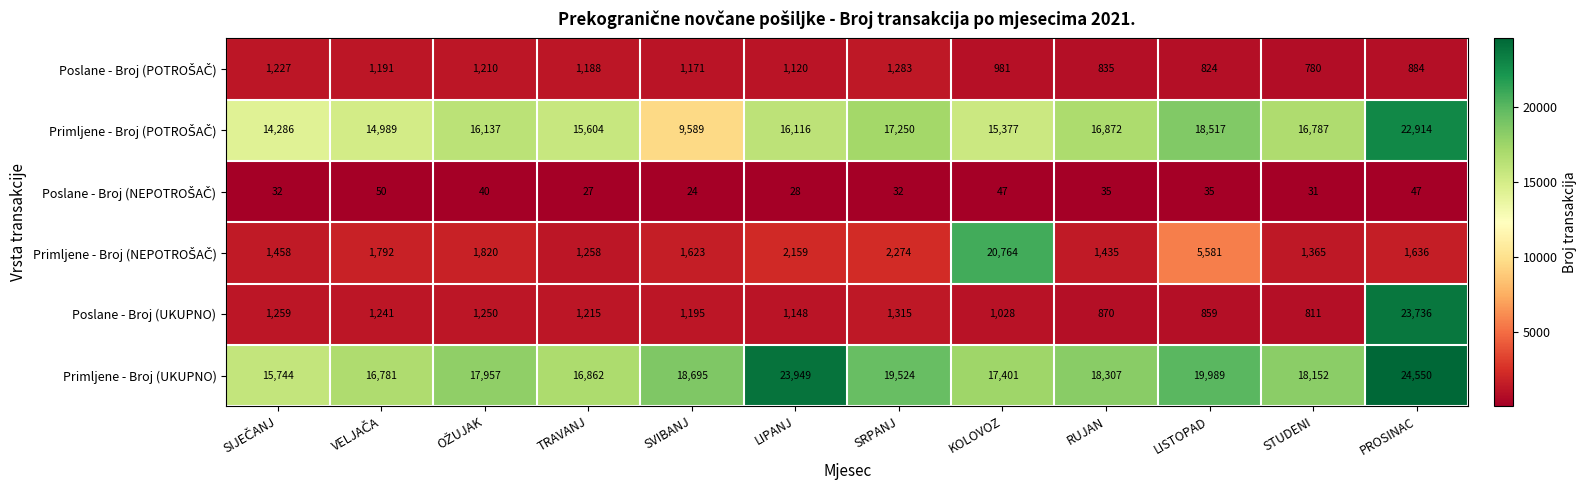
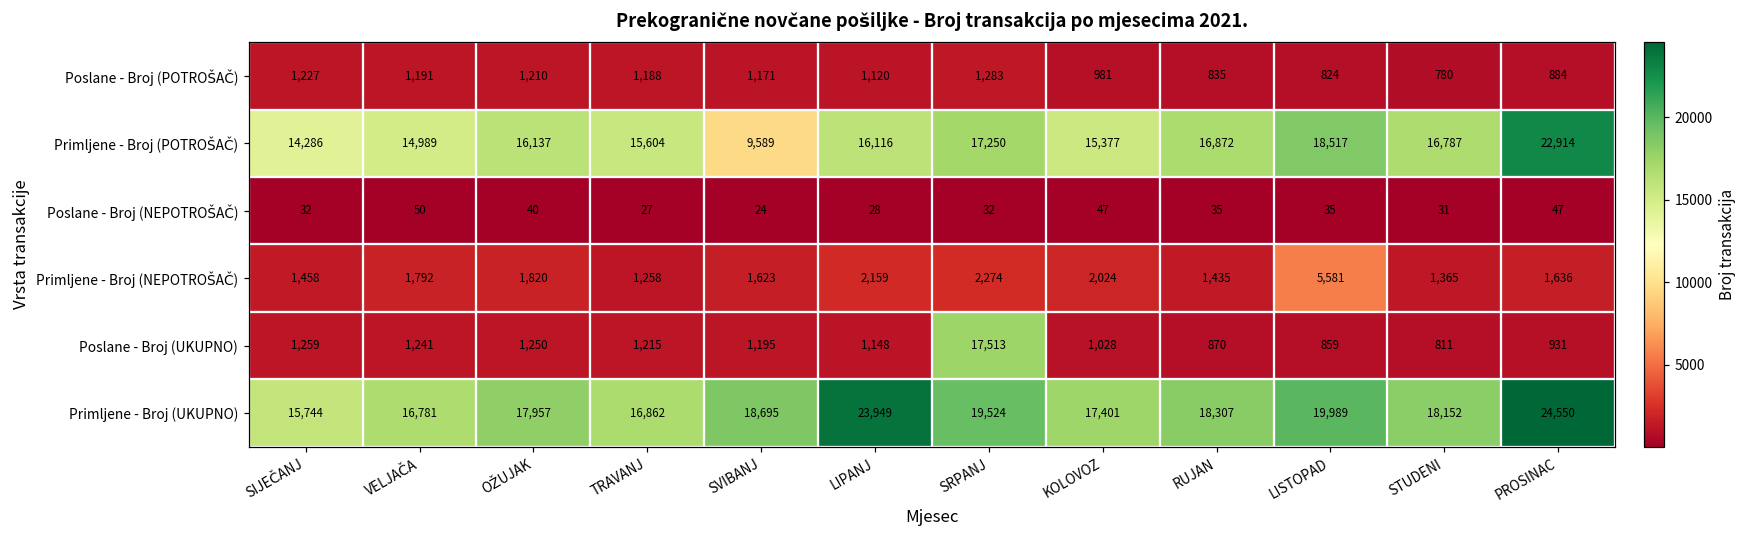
  {
    "Poslane - Broj (POTROŠAČ)": {
      "SIJEČANJ": "1,227",
      "VELJAČA": "1,191",
      "OŽUJAK": "1,210",
      "TRAVANJ": "1,188",
      "SVIBANJ": "1,171",
      "LIPANJ": "1,120",
      "SRPANJ": "1,283",
      "KOLOVOZ": "981",
      "RUJAN": "835",
      "LISTOPAD": "824",
      "STUDENI": "780",
      "PROSINAC": "884"
    },
    "Primljene - Broj (POTROŠAČ)": {
      "SIJEČANJ": "14,286",
      "VELJAČA": "14,989",
      "OŽUJAK": "16,137",
      "TRAVANJ": "15,604",
      "SVIBANJ": "9,589",
      "LIPANJ": "16,116",
      "SRPANJ": "17,250",
      "KOLOVOZ": "15,377",
      "RUJAN": "16,872",
      "LISTOPAD": "18,517",
      "STUDENI": "16,787",
      "PROSINAC": "22,914"
    },
    "Poslane - Broj (NEPOTROŠAČ)": {
      "SIJEČANJ": "32",
      "VELJAČA": "50",
      "OŽUJAK": "40",
      "TRAVANJ": "27",
      "SVIBANJ": "24",
      "LIPANJ": "28",
      "SRPANJ": "32",
      "KOLOVOZ": "47",
      "RUJAN": "35",
      "LISTOPAD": "35",
      "STUDENI": "31",
      "PROSINAC": "47"
    },
    "Primljene - Broj (NEPOTROŠAČ)": {
      "SIJEČANJ": "1,458",
      "VELJAČA": "1,792",
      "OŽUJAK": "1,820",
      "TRAVANJ": "1,258",
      "SVIBANJ": "1,623",
      "LIPANJ": "2,159",
      "SRPANJ": "2,274",
-     "KOLOVOZ": "20,764",
+     "KOLOVOZ": "2,024",
      "RUJAN": "1,435",
      "LISTOPAD": "5,581",
      "STUDENI": "1,365",
      "PROSINAC": "1,636"
    },
    "Poslane - Broj (UKUPNO)": {
      "SIJEČANJ": "1,259",
      "VELJAČA": "1,241",
      "OŽUJAK": "1,250",
      "TRAVANJ": "1,215",
      "SVIBANJ": "1,195",
      "LIPANJ": "1,148",
-     "SRPANJ": "1,315",
+     "SRPANJ": "17,513",
      "KOLOVOZ": "1,028",
      "RUJAN": "870",
      "LISTOPAD": "859",
      "STUDENI": "811",
-     "PROSINAC": "23,736"
+     "PROSINAC": "931"
    },
    "Primljene - Broj (UKUPNO)": {
      "SIJEČANJ": "15,744",
      "VELJAČA": "16,781",
      "OŽUJAK": "17,957",
      "TRAVANJ": "16,862",
      "SVIBANJ": "18,695",
      "LIPANJ": "23,949",
      "SRPANJ": "19,524",
      "KOLOVOZ": "17,401",
      "RUJAN": "18,307",
      "LISTOPAD": "19,989",
      "STUDENI": "18,152",
      "PROSINAC": "24,550"
    }
  }
